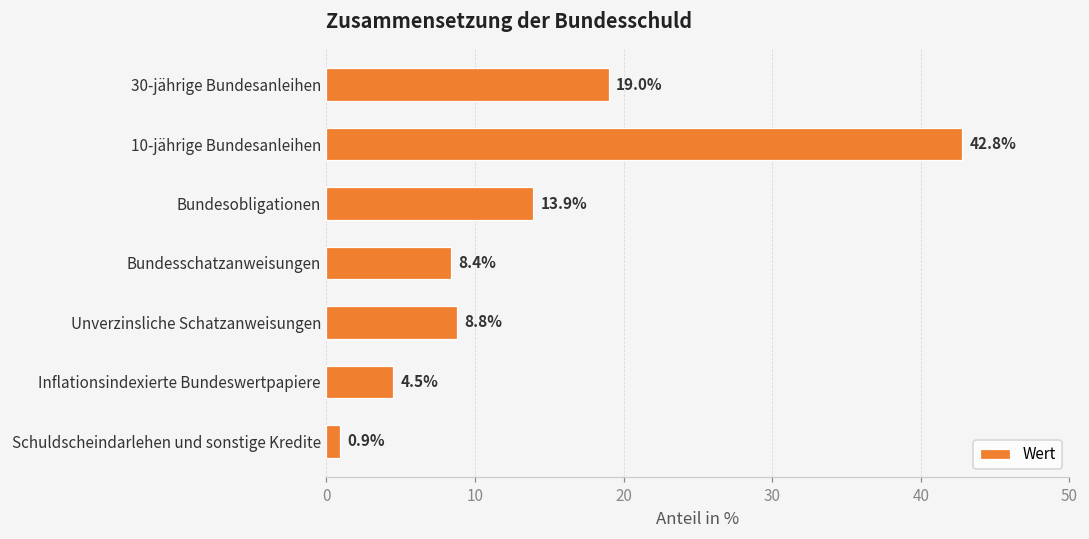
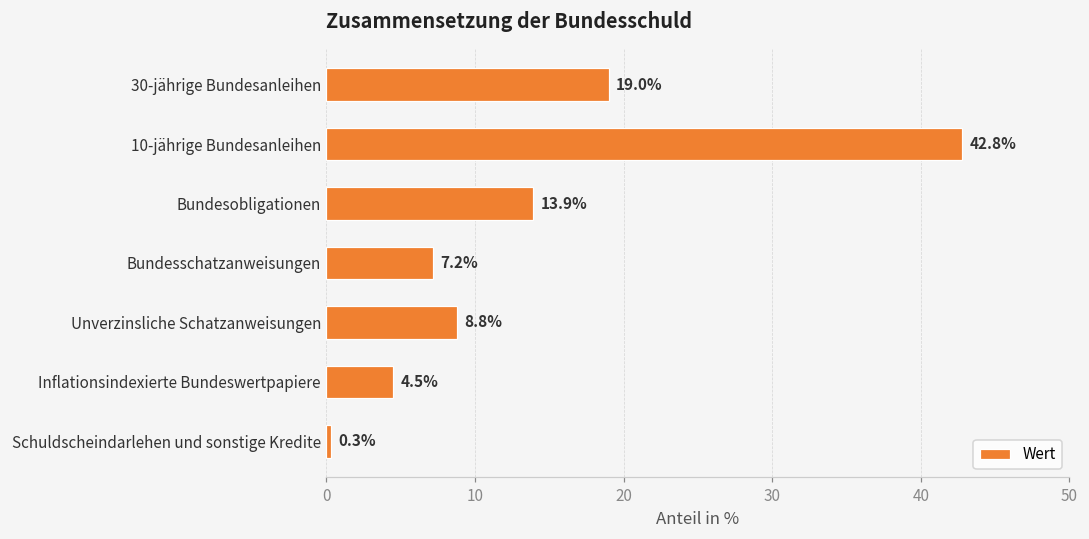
  {
    "30-jährige Bundesanleihen": "19.0%",
    "10-jährige Bundesanleihen": "42.8%",
    "Bundesobligationen": "13.9%",
-   "Bundesschatzanweisungen": "8.4%",
+   "Bundesschatzanweisungen": "7.2%",
    "Unverzinsliche Schatzanweisungen": "8.8%",
    "Inflationsindexierte Bundeswertpapiere": "4.5%",
-   "Schuldscheindarlehen und sonstige Kredite": "0.9%"
+   "Schuldscheindarlehen und sonstige Kredite": "0.3%"
  }
